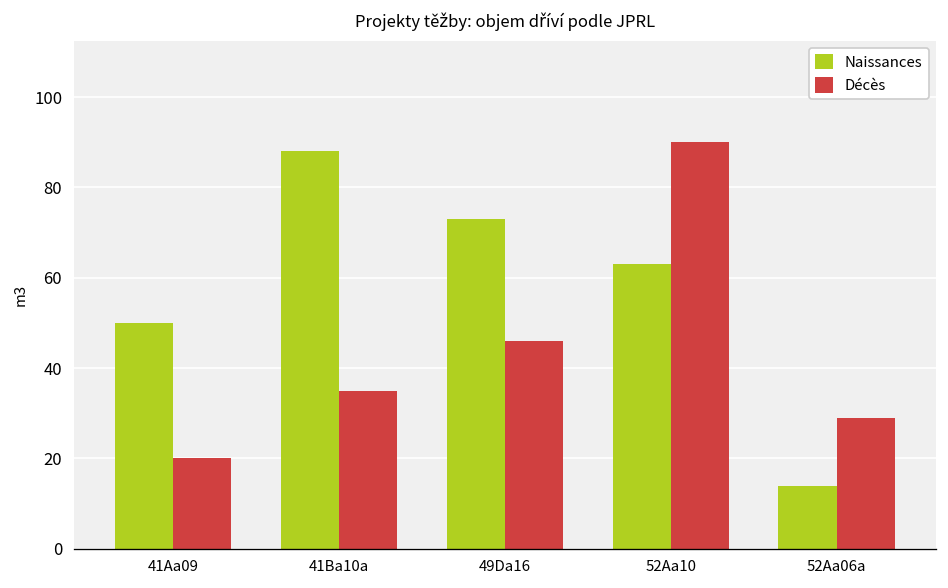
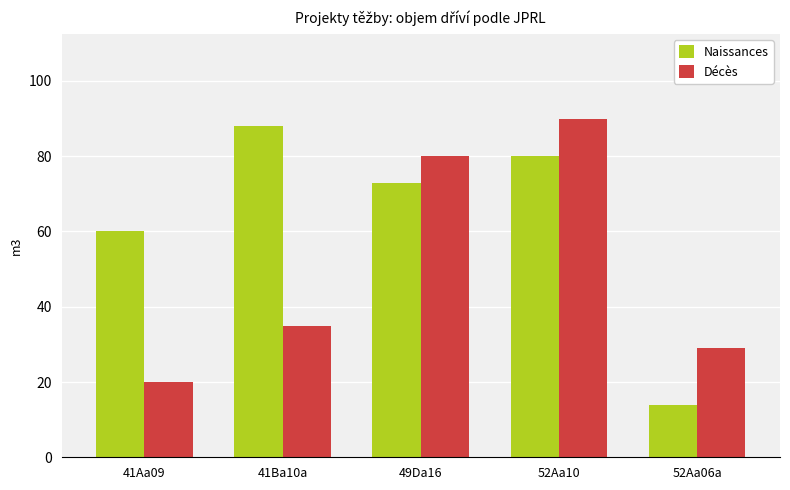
  {
    "Naissances": {
-     "41Aa09": 50,
+     "41Aa09": 60,
      "41Ba10a": 88,
      "49Da16": 73,
-     "52Aa10": 63,
+     "52Aa10": 80,
      "52Aa06a": 14
    },
    "Décès": {
      "41Aa09": 20,
      "41Ba10a": 35,
-     "49Da16": 46,
+     "49Da16": 80,
      "52Aa10": 90,
      "52Aa06a": 29
    }
  }
